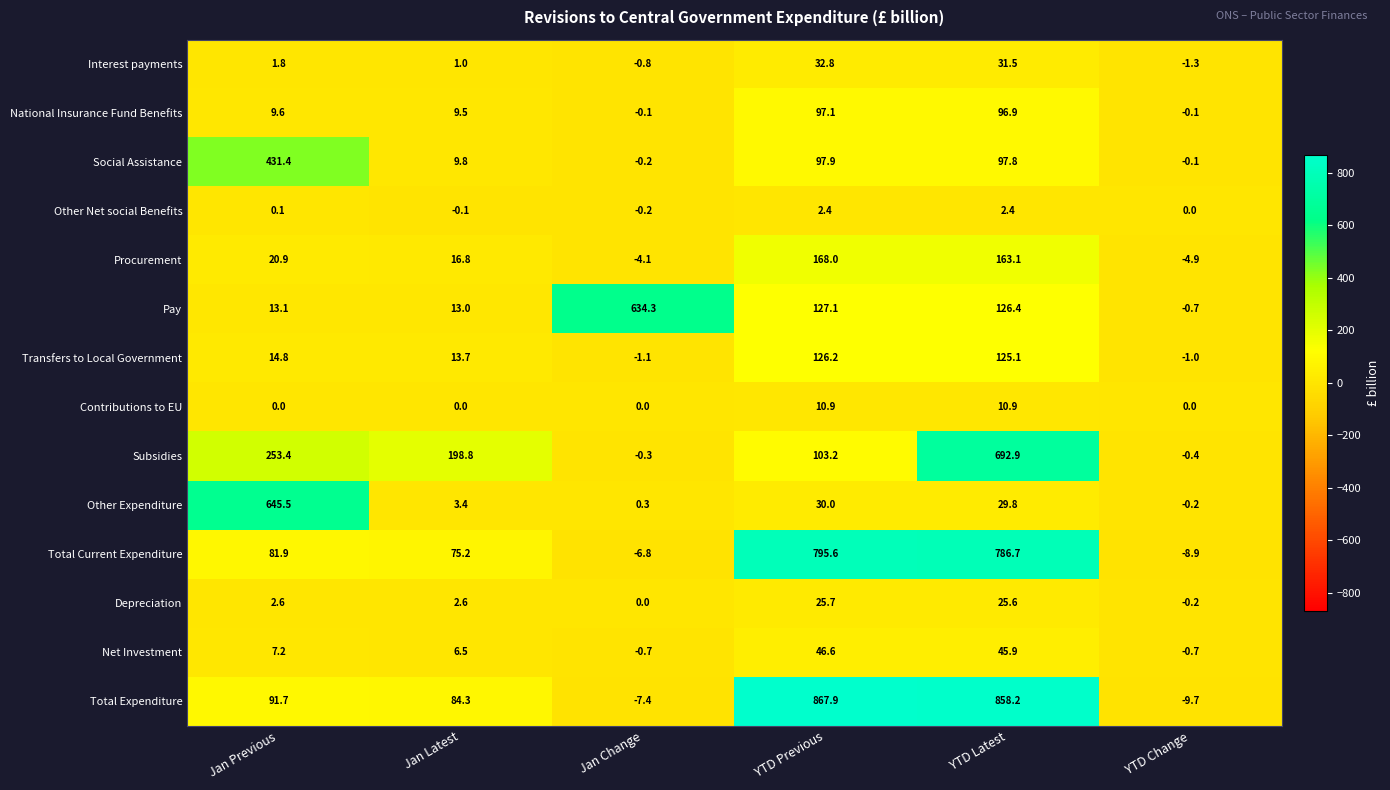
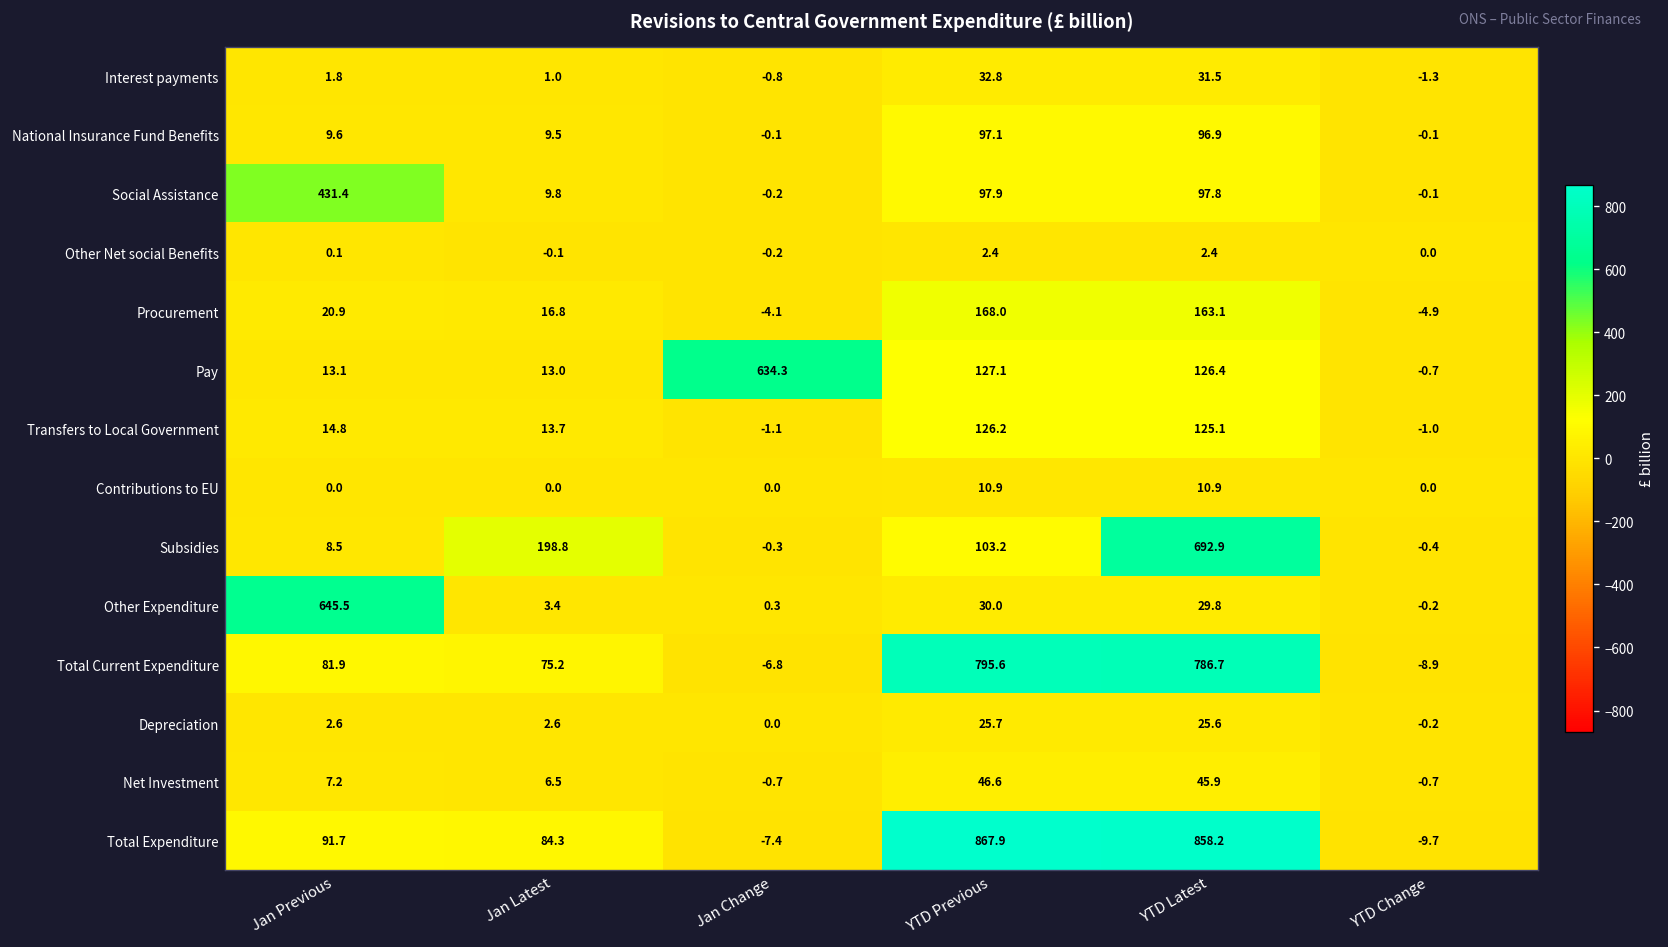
  {
    "Interest payments": {
      "Jan Previous": 1.8,
      "Jan Latest": 1.0,
      "Jan Change": -0.8,
      "YTD Previous": 32.8,
      "YTD Latest": 31.5,
      "YTD Change": -1.3
    },
    "National Insurance Fund Benefits": {
      "Jan Previous": 9.6,
      "Jan Latest": 9.5,
      "Jan Change": -0.1,
      "YTD Previous": 97.1,
      "YTD Latest": 96.9,
      "YTD Change": -0.1
    },
    "Social Assistance": {
      "Jan Previous": 431.4,
      "Jan Latest": 9.8,
      "Jan Change": -0.2,
      "YTD Previous": 97.9,
      "YTD Latest": 97.8,
      "YTD Change": -0.1
    },
    "Other Net social Benefits": {
      "Jan Previous": 0.1,
      "Jan Latest": -0.1,
      "Jan Change": -0.2,
      "YTD Previous": 2.4,
      "YTD Latest": 2.4,
      "YTD Change": 0.0
    },
    "Procurement": {
      "Jan Previous": 20.9,
      "Jan Latest": 16.8,
      "Jan Change": -4.1,
      "YTD Previous": 168.0,
      "YTD Latest": 163.1,
      "YTD Change": -4.9
    },
    "Pay": {
      "Jan Previous": 13.1,
      "Jan Latest": 13.0,
      "Jan Change": 634.3,
      "YTD Previous": 127.1,
      "YTD Latest": 126.4,
      "YTD Change": -0.7
    },
    "Transfers to Local Government": {
      "Jan Previous": 14.8,
      "Jan Latest": 13.7,
      "Jan Change": -1.1,
      "YTD Previous": 126.2,
      "YTD Latest": 125.1,
      "YTD Change": -1.0
    },
    "Contributions to EU": {
      "Jan Previous": 0.0,
      "Jan Latest": 0.0,
      "Jan Change": 0.0,
      "YTD Previous": 10.9,
      "YTD Latest": 10.9,
      "YTD Change": 0.0
    },
    "Subsidies": {
-     "Jan Previous": 253.4,
+     "Jan Previous": 8.5,
      "Jan Latest": 198.8,
      "Jan Change": -0.3,
      "YTD Previous": 103.2,
      "YTD Latest": 692.9,
      "YTD Change": -0.4
    },
    "Other Expenditure": {
      "Jan Previous": 645.5,
      "Jan Latest": 3.4,
      "Jan Change": 0.3,
      "YTD Previous": 30.0,
      "YTD Latest": 29.8,
      "YTD Change": -0.2
    },
    "Total Current Expenditure": {
      "Jan Previous": 81.9,
      "Jan Latest": 75.2,
      "Jan Change": -6.8,
      "YTD Previous": 795.6,
      "YTD Latest": 786.7,
      "YTD Change": -8.9
    },
    "Depreciation": {
      "Jan Previous": 2.6,
      "Jan Latest": 2.6,
      "Jan Change": 0.0,
      "YTD Previous": 25.7,
      "YTD Latest": 25.6,
      "YTD Change": -0.2
    },
    "Net Investment": {
      "Jan Previous": 7.2,
      "Jan Latest": 6.5,
      "Jan Change": -0.7,
      "YTD Previous": 46.6,
      "YTD Latest": 45.9,
      "YTD Change": -0.7
    },
    "Total Expenditure": {
      "Jan Previous": 91.7,
      "Jan Latest": 84.3,
      "Jan Change": -7.4,
      "YTD Previous": 867.9,
      "YTD Latest": 858.2,
      "YTD Change": -9.7
    }
  }
